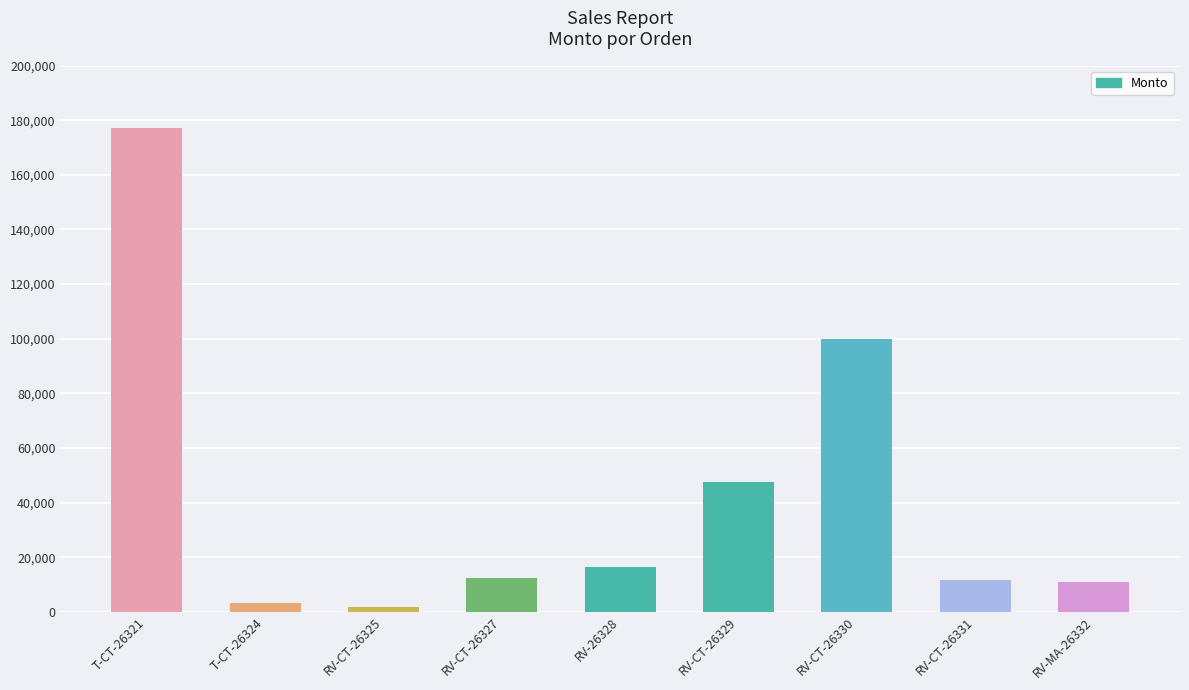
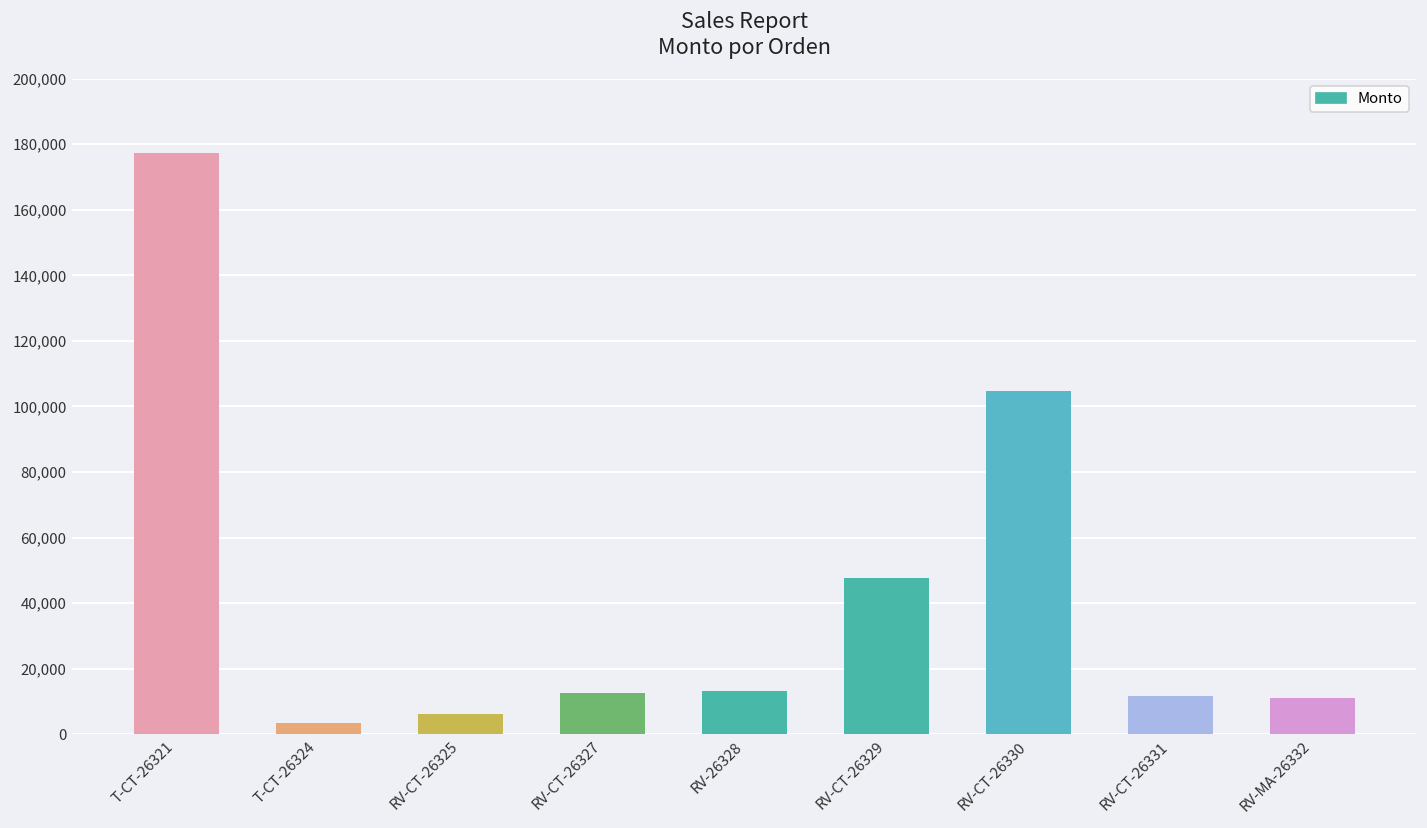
  {
    "T-CT-26321": "177,000",
    "T-CT-26324": "3,000",
-   "RV-CT-26325": "2,000",
+   "RV-CT-26325": "6,000",
    "RV-CT-26327": "13,000",
-   "RV-26328": "17,000",
+   "RV-26328": "13,000",
    "RV-CT-26329": "48,000",
-   "RV-CT-26330": "100,000",
+   "RV-CT-26330": "105,000",
    "RV-CT-26331": "12,000",
    "RV-MA-26332": "11,000"
  }
